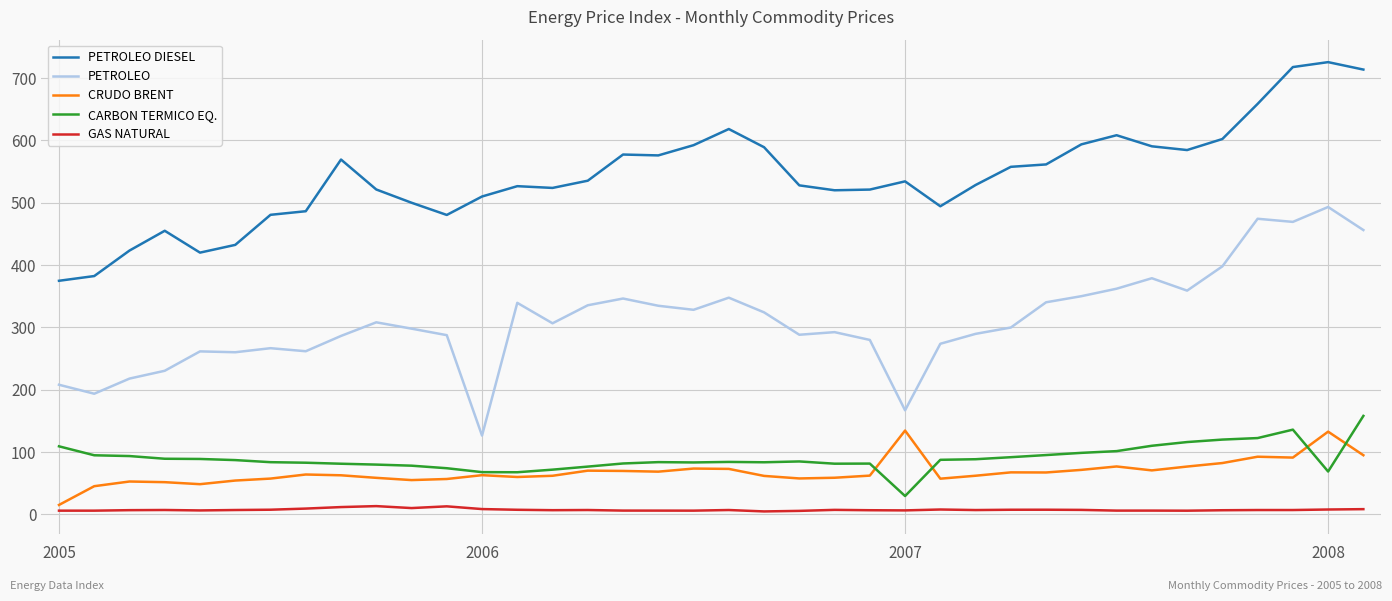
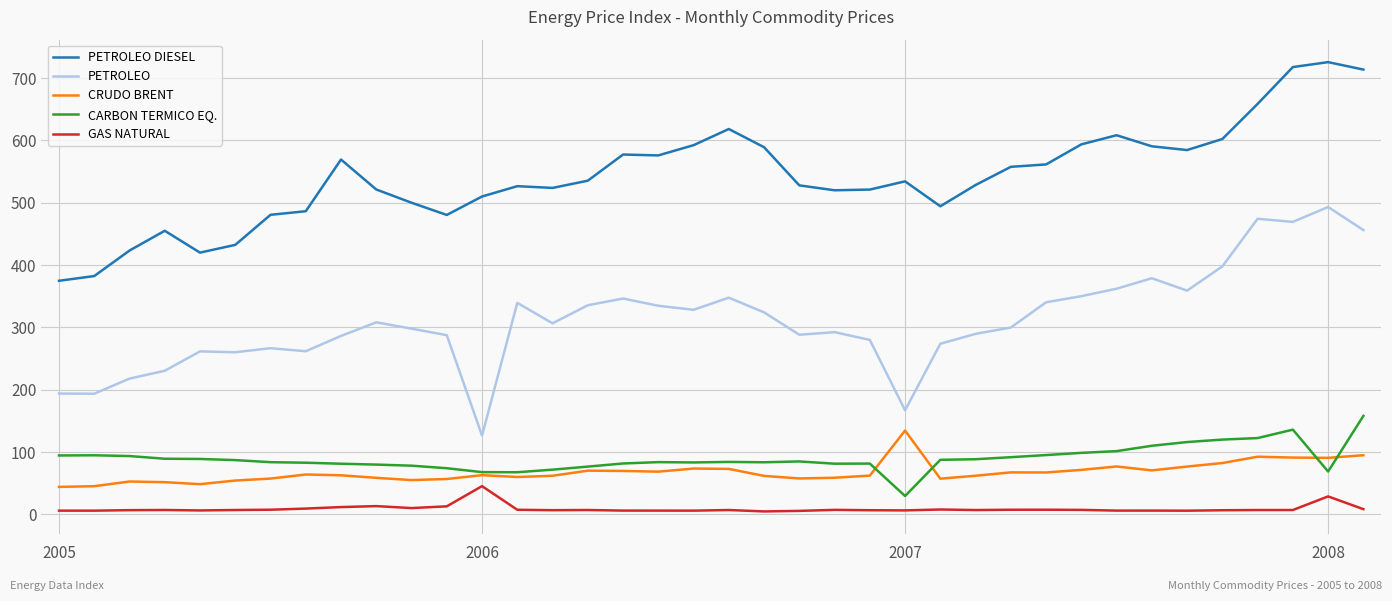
  {
    "PETROLEO DIESEL": {
      "2005": 370,
      "2006": 510,
      "2007": 530,
      "2008": 730
    },
    "PETROLEO": {
-     "2005": 210,
+     "2005": 190,
      "2006": 130,
      "2007": 170,
      "2008": 490
    },
    "CRUDO BRENT": {
-     "2005": 20,
+     "2005": 40,
      "2006": 60,
      "2007": 130,
-     "2008": 130
+     "2008": 90
    },
    "CARBON TERMICO EQ.": {
-     "2005": 110,
+     "2005": 90,
      "2006": 70,
      "2007": 30,
      "2008": 70
    },
    "GAS NATURAL": {
      "2005": 10,
-     "2006": 10,
+     "2006": 50,
      "2007": 10,
-     "2008": 10
+     "2008": 30
    }
  }
